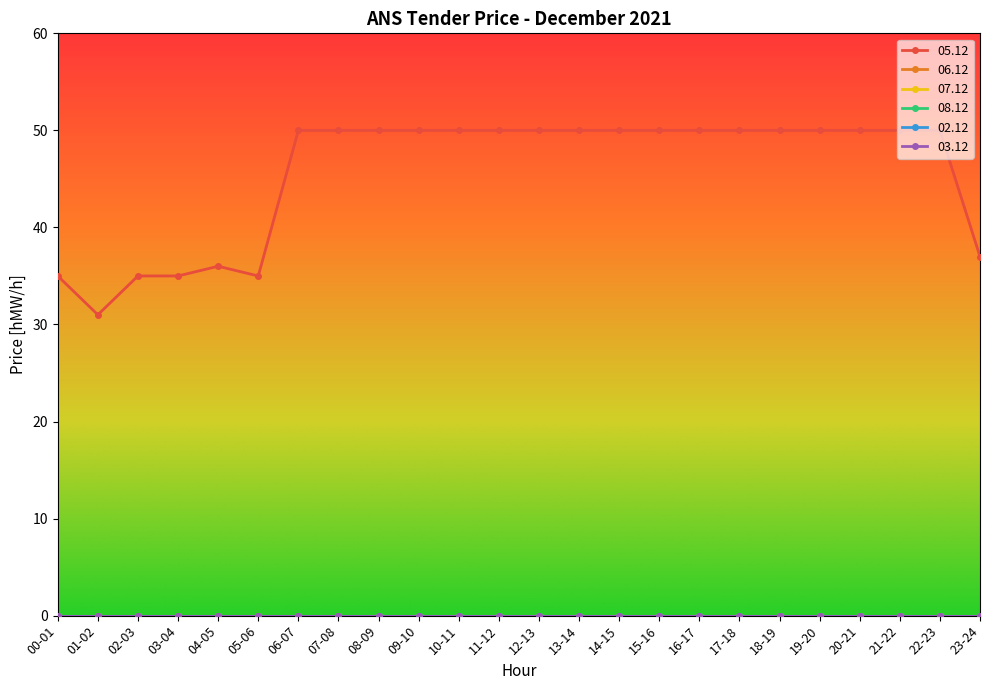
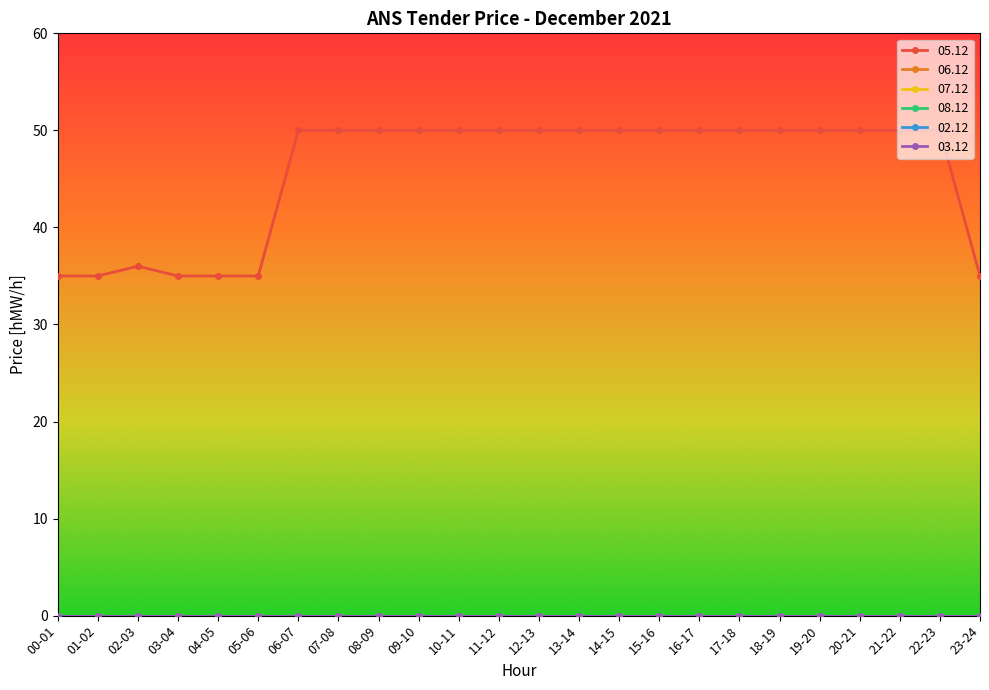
  {
    "05.12": {
      "00-01": 35,
-     "01-02": 31,
-     "02-03": 35,
+     "01-02": 35,
+     "02-03": 36,
      "03-04": 35,
-     "04-05": 36,
+     "04-05": 35,
      "05-06": 35,
      "06-07": 50,
      "07-08": 50,
      "08-09": 50,
      "09-10": 50,
      "10-11": 50,
      "11-12": 50,
      "12-13": 50,
      "13-14": 50,
      "14-15": 50,
      "15-16": 50,
      "16-17": 50,
      "17-18": 50,
      "18-19": 50,
      "19-20": 50,
      "20-21": 50,
-     "23-24": 37
+     "23-24": 35
    },
    "03.12": {
      "00-01": 0,
      "01-02": 0,
      "02-03": 0,
      "03-04": 0,
      "04-05": 0,
      "05-06": 0,
      "06-07": 0,
      "07-08": 0,
      "08-09": 0,
      "09-10": 0,
      "10-11": 0,
      "11-12": 0,
      "12-13": 0,
      "13-14": 0,
      "14-15": 0,
      "15-16": 0,
      "16-17": 0,
      "17-18": 0,
      "18-19": 0,
      "19-20": 0,
      "20-21": 0,
      "21-22": 0,
      "22-23": 0,
      "23-24": 0
    }
  }
